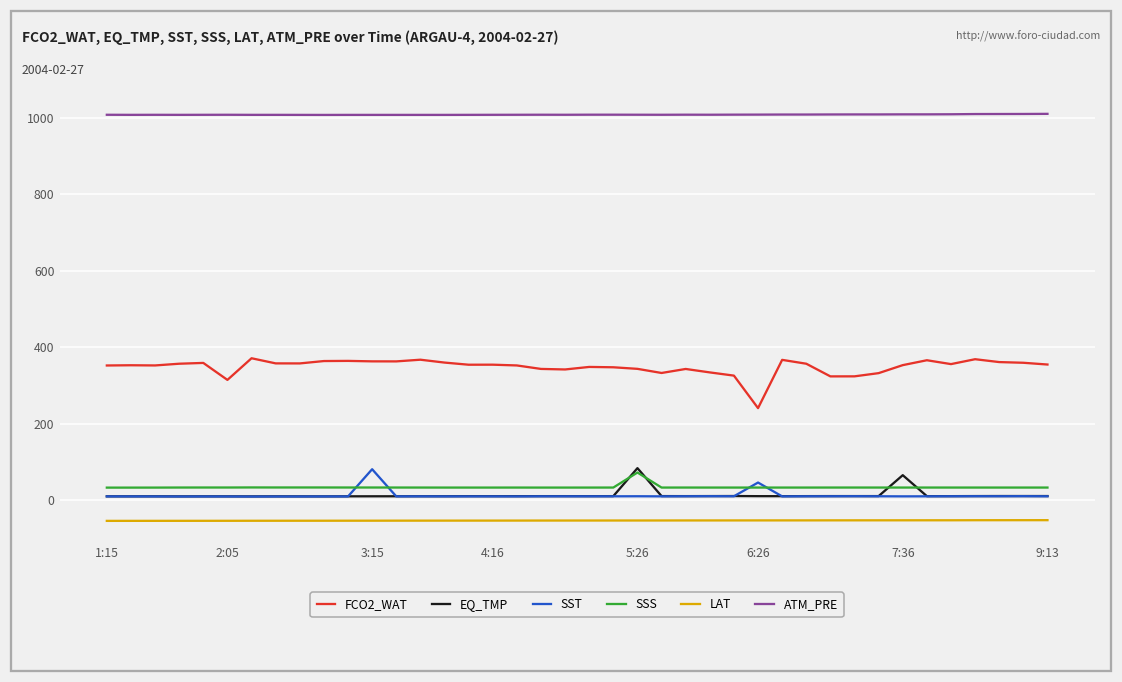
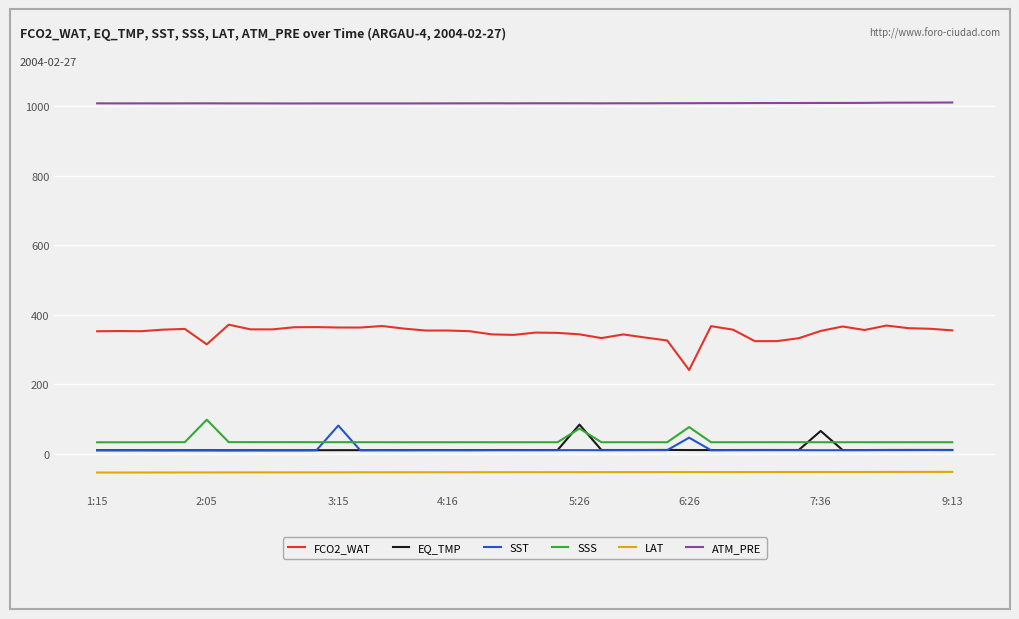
  {
    "FCO2_WAT": {
      "1:15": 350,
      "2:05": 310,
      "3:15": 360,
      "4:16": 350,
      "5:26": 340,
      "6:26": 240,
      "7:36": 350,
      "9:13": 350
    },
    "EQ_TMP": {
      "3:15": 10,
      "5:26": 80,
      "6:26": 10,
      "7:36": 70
    },
    "SST": {
      "3:15": 80,
      "5:26": 10,
      "6:26": 50,
      "7:36": 10
    },
    "SSS": {
      "1:15": 30,
-     "2:05": 30,
+     "2:05": 100,
      "3:15": 30,
      "4:16": 30,
      "5:26": 70,
-     "6:26": 30,
+     "6:26": 80,
      "7:36": 30,
      "9:13": 30
    },
    "LAT": {
      "1:15": -50,
      "2:05": -50,
      "3:15": -50,
      "4:16": -50,
      "5:26": -50,
      "6:26": -50,
      "7:36": -50,
      "9:13": -50
    },
    "ATM_PRE": {
      "1:15": 1010,
      "2:05": 1010,
      "3:15": 1010,
      "4:16": 1010,
      "5:26": 1010,
      "6:26": 1010,
      "7:36": 1010,
      "9:13": 1010
    }
  }
